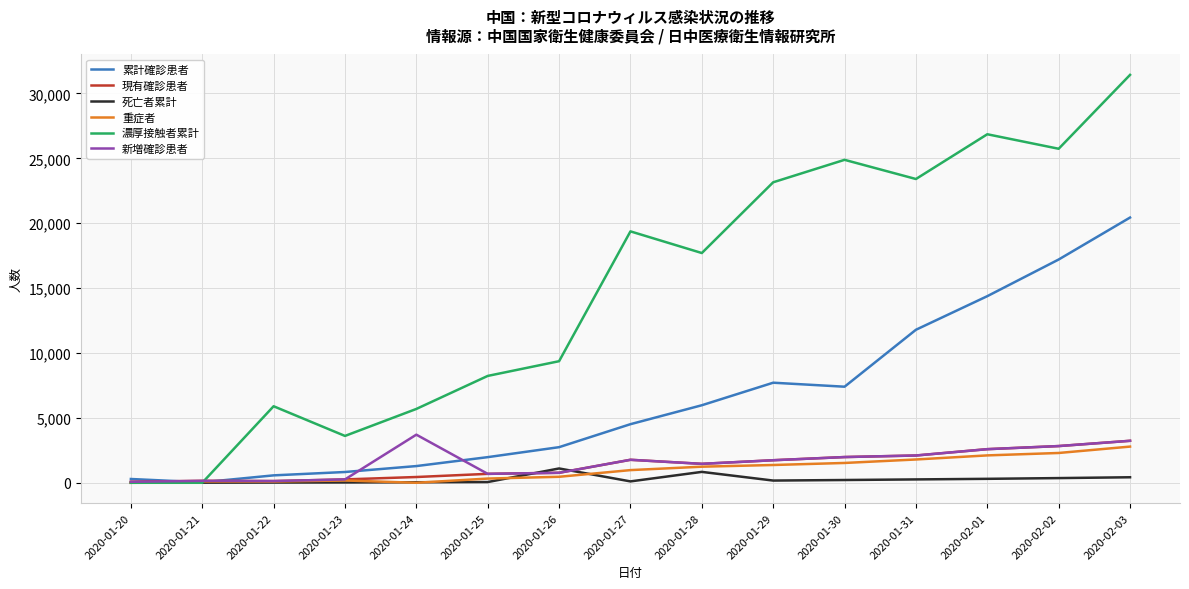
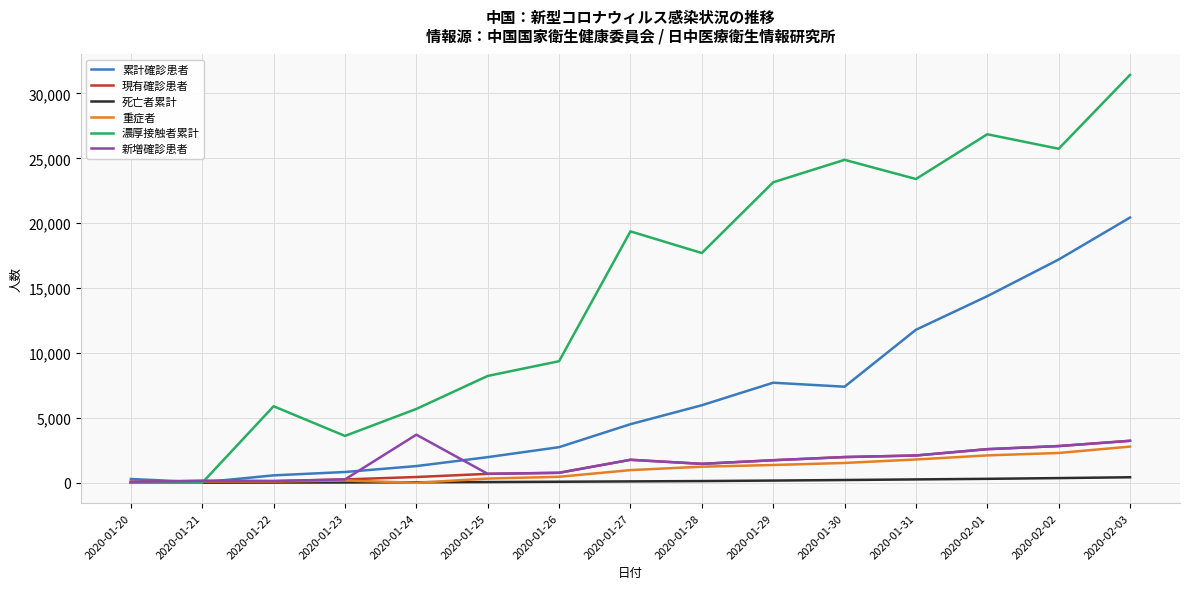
  {
    "累計確診患者": {
      "2020-01-20": "300",
      "2020-01-22": "600",
      "2020-01-23": "800",
      "2020-01-24": "1,300",
      "2020-01-25": "2,000",
      "2020-01-26": "2,700",
      "2020-01-27": "4,500",
      "2020-01-28": "6,000",
      "2020-01-29": "7,700",
      "2020-01-30": "7,400",
      "2020-01-31": "11,800",
      "2020-02-01": "14,400",
      "2020-02-02": "17,200",
      "2020-02-03": "20,400"
    },
    "現有確診患者": {
      "2020-01-24": "400"
    },
    "死亡者累計": {
      "2020-01-25": "100",
-     "2020-01-26": "1,100",
+     "2020-01-26": "100",
      "2020-01-27": "100",
-     "2020-01-28": "800",
+     "2020-01-28": "100",
      "2020-01-29": "200",
      "2020-01-30": "200",
      "2020-01-31": "300",
      "2020-02-01": "300",
      "2020-02-02": "400",
      "2020-02-03": "400"
    },
    "重症者": {
      "2020-01-25": "300",
      "2020-01-26": "500",
      "2020-01-27": "1,000",
      "2020-01-28": "1,200",
      "2020-01-29": "1,400",
      "2020-01-30": "1,500",
      "2020-01-31": "1,800",
      "2020-02-01": "2,100",
      "2020-02-02": "2,300",
      "2020-02-03": "2,800"
    },
    "濃厚接触者累計": {
      "2020-01-22": "5,900",
      "2020-01-23": "3,600",
      "2020-01-24": "5,700",
      "2020-01-25": "8,200",
      "2020-01-26": "9,400",
      "2020-01-27": "19,400",
      "2020-01-28": "17,700",
      "2020-01-29": "23,200",
      "2020-01-30": "24,900",
      "2020-01-31": "23,400",
      "2020-02-01": "26,900",
      "2020-02-02": "25,700",
      "2020-02-03": "31,400"
    },
    "新増確診患者": {
      "2020-01-24": "3,700"
    }
  }
